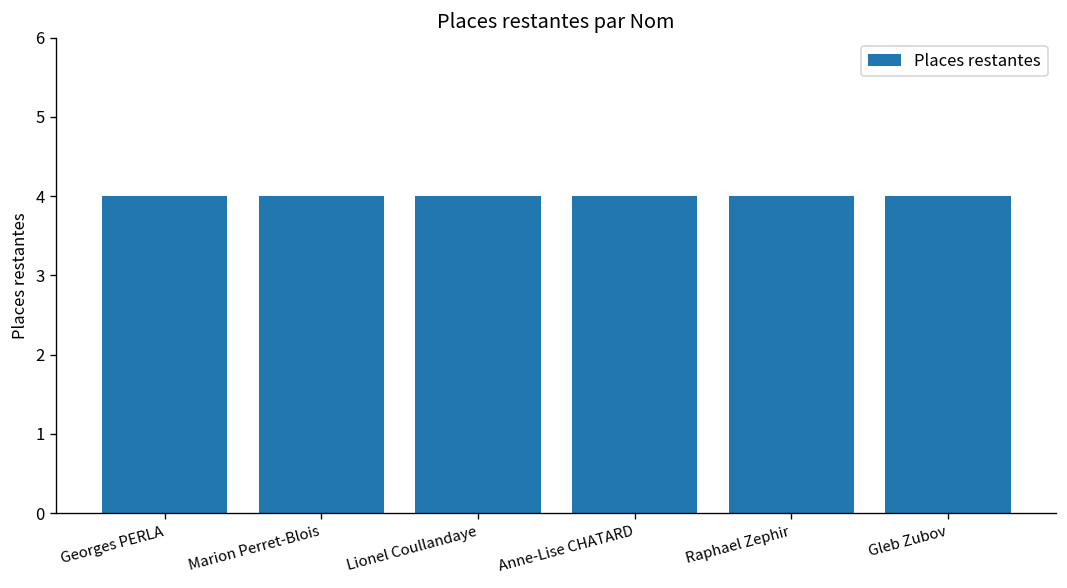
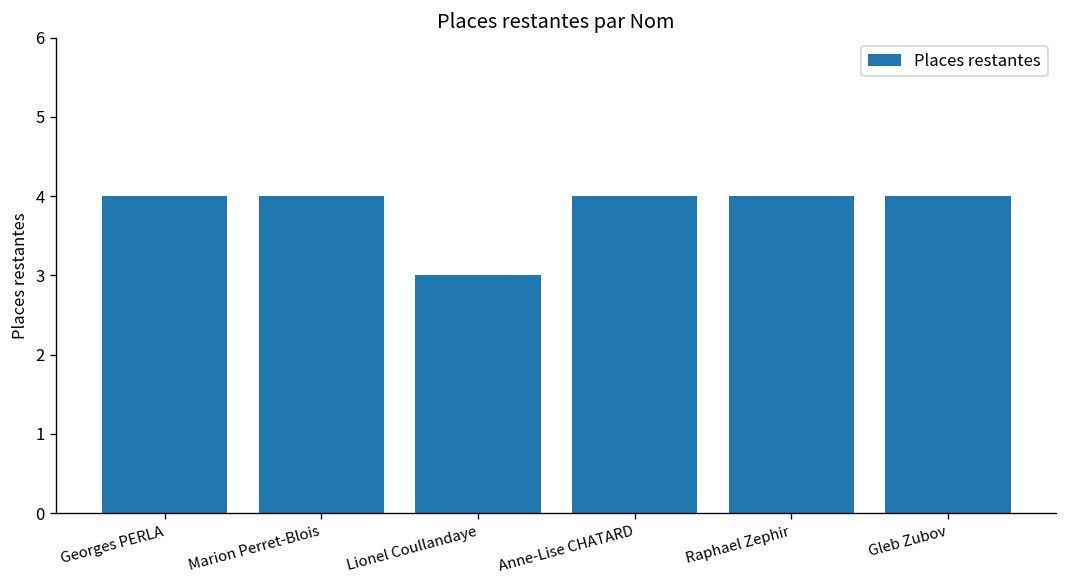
  {
    "Georges PERLA": 4,
    "Marion Perret-Blois": 4,
-   "Lionel Coullandaye": 4,
+   "Lionel Coullandaye": 3,
    "Anne-Lise CHATARD": 4,
    "Raphael Zephir": 4,
    "Gleb Zubov": 4
  }
